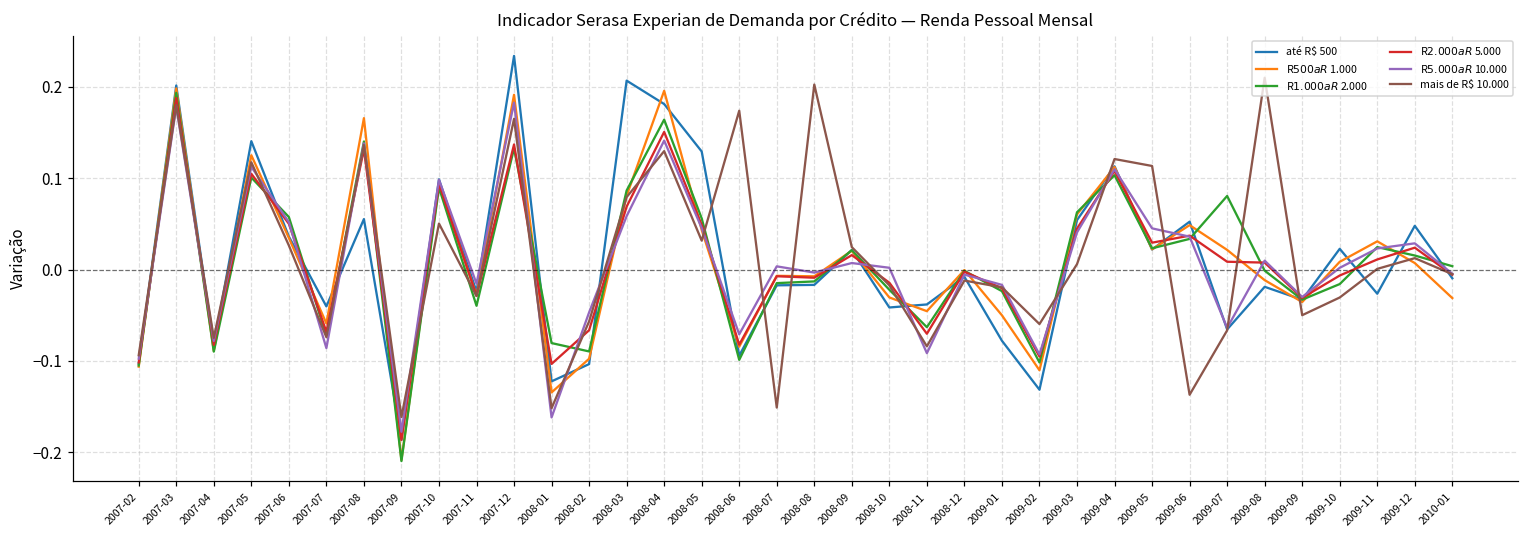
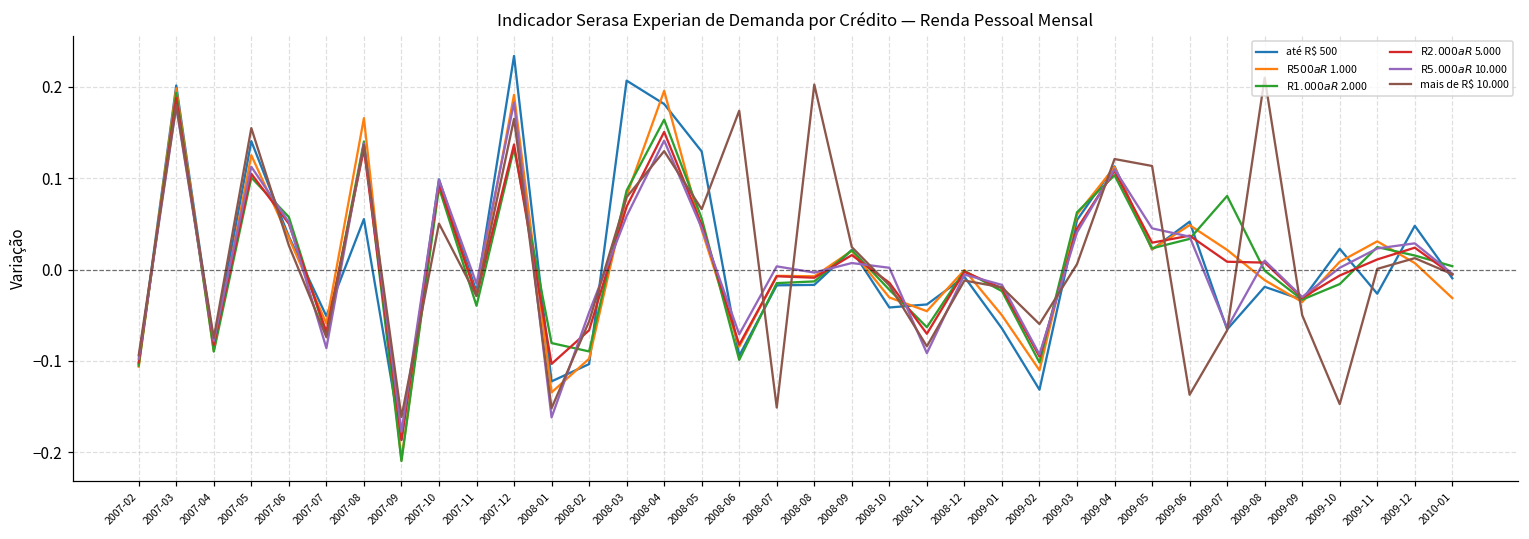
  {
    "até R$ 500": {
      "2007-03": 0.20,
      "2007-05": 0.14,
-     "2007-07": -0.04,
+     "2007-07": -0.05,
      "2007-08": 0.06,
      "2007-11": -0.02,
      "2007-12": 0.23,
      "2008-01": -0.12,
      "2008-02": -0.10,
      "2008-03": 0.21,
      "2008-04": 0.18,
      "2008-05": 0.13,
      "2008-06": -0.09,
      "2008-08": -0.02,
      "2008-10": -0.04,
      "2008-11": -0.04,
-     "2009-01": -0.08,
+     "2009-01": -0.06,
      "2009-02": -0.13,
      "2009-03": 0.05,
      "2009-06": 0.05,
      "2009-08": -0.02,
      "2009-10": 0.02,
      "2009-11": -0.03,
      "2009-12": 0.05,
      "2010-01": -0.01
    },
    "mais de R$ 10.000": {
      "2007-02": -0.09,
      "2007-04": -0.07,
-     "2007-05": 0.12,
+     "2007-05": 0.15,
      "2007-06": 0.03,
      "2007-09": -0.16,
      "2007-10": 0.05,
      "2007-12": 0.16,
      "2008-01": -0.15,
      "2008-02": -0.06,
      "2008-04": 0.13,
-     "2008-05": 0.03,
+     "2008-05": 0.07,
      "2008-06": 0.17,
      "2008-07": -0.15,
      "2008-08": 0.20,
      "2008-09": 0.02,
      "2008-11": -0.08,
      "2008-12": -0.01,
      "2009-02": -0.06,
      "2009-03": 0.01,
      "2009-04": 0.12,
      "2009-05": 0.11,
      "2009-06": -0.14,
      "2009-09": -0.05,
-     "2009-10": -0.03,
+     "2009-10": -0.15,
      "2009-11": 0.00
    }
  }
